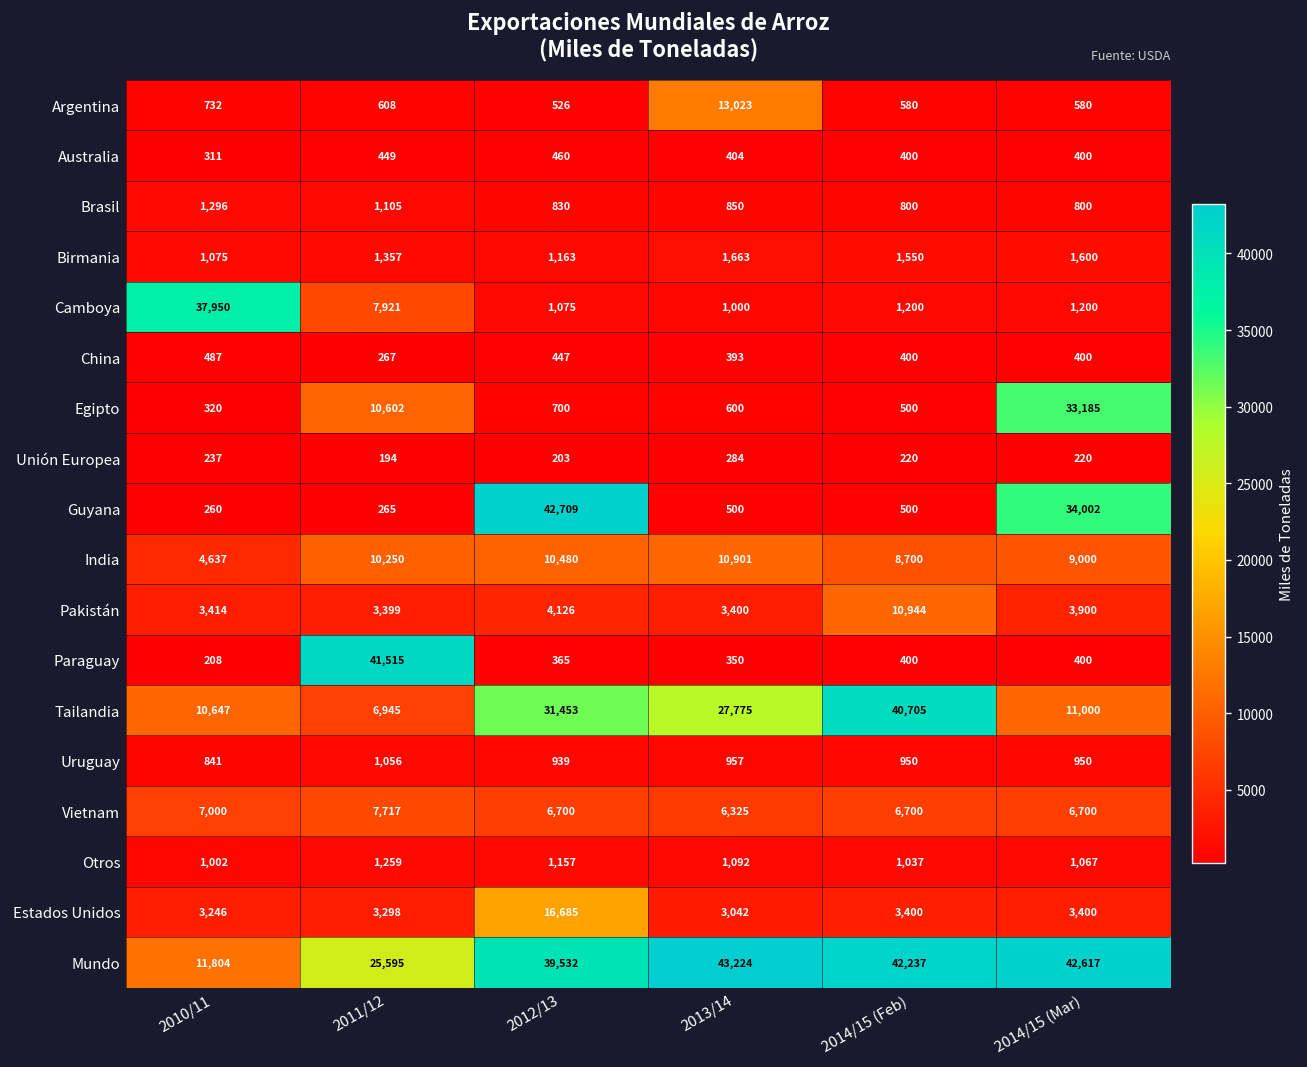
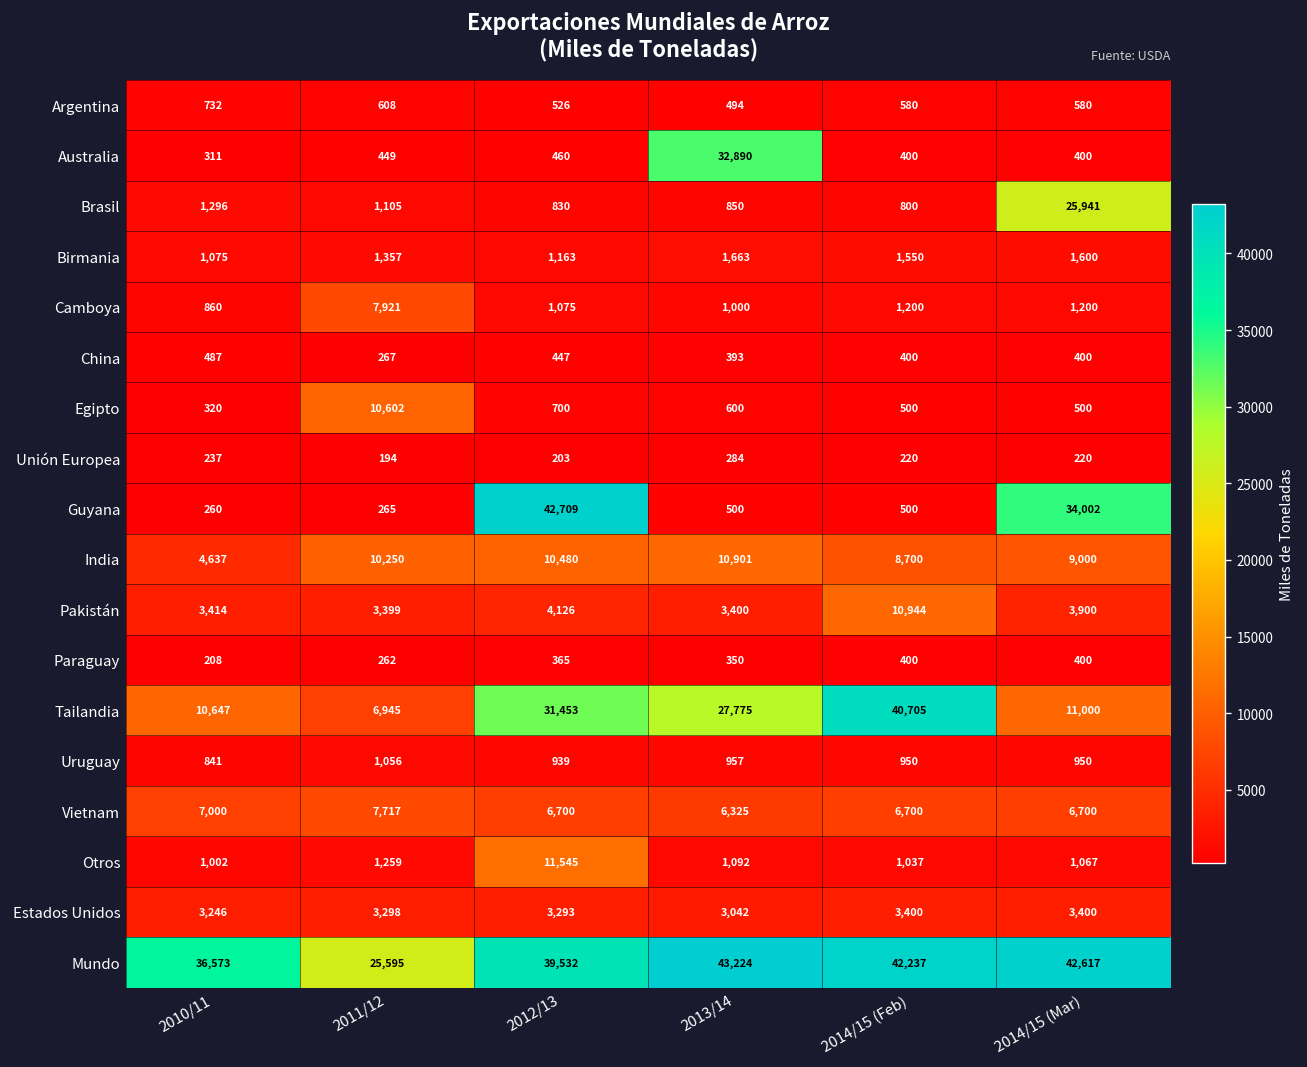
  {
    "Argentina": {
      "2010/11": "732",
      "2011/12": "608",
      "2012/13": "526",
-     "2013/14": "13,023",
+     "2013/14": "494",
      "2014/15 (Feb)": "580",
      "2014/15 (Mar)": "580"
    },
    "Australia": {
      "2010/11": "311",
      "2011/12": "449",
      "2012/13": "460",
-     "2013/14": "404",
+     "2013/14": "32,890",
      "2014/15 (Feb)": "400",
      "2014/15 (Mar)": "400"
    },
    "Brasil": {
      "2010/11": "1,296",
      "2011/12": "1,105",
      "2012/13": "830",
      "2013/14": "850",
      "2014/15 (Feb)": "800",
-     "2014/15 (Mar)": "800"
+     "2014/15 (Mar)": "25,941"
    },
    "Birmania": {
      "2010/11": "1,075",
      "2011/12": "1,357",
      "2012/13": "1,163",
      "2013/14": "1,663",
      "2014/15 (Feb)": "1,550",
      "2014/15 (Mar)": "1,600"
    },
    "Camboya": {
-     "2010/11": "37,950",
+     "2010/11": "860",
      "2011/12": "7,921",
      "2012/13": "1,075",
      "2013/14": "1,000",
      "2014/15 (Feb)": "1,200",
      "2014/15 (Mar)": "1,200"
    },
    "China": {
      "2010/11": "487",
      "2011/12": "267",
      "2012/13": "447",
      "2013/14": "393",
      "2014/15 (Feb)": "400",
      "2014/15 (Mar)": "400"
    },
    "Egipto": {
      "2010/11": "320",
      "2011/12": "10,602",
      "2012/13": "700",
      "2013/14": "600",
      "2014/15 (Feb)": "500",
-     "2014/15 (Mar)": "33,185"
+     "2014/15 (Mar)": "500"
    },
    "Unión Europea": {
      "2010/11": "237",
      "2011/12": "194",
      "2012/13": "203",
      "2013/14": "284",
      "2014/15 (Feb)": "220",
      "2014/15 (Mar)": "220"
    },
    "Guyana": {
      "2010/11": "260",
      "2011/12": "265",
      "2012/13": "42,709",
      "2013/14": "500",
      "2014/15 (Feb)": "500",
      "2014/15 (Mar)": "34,002"
    },
    "India": {
      "2010/11": "4,637",
      "2011/12": "10,250",
      "2012/13": "10,480",
      "2013/14": "10,901",
      "2014/15 (Feb)": "8,700",
      "2014/15 (Mar)": "9,000"
    },
    "Pakistán": {
      "2010/11": "3,414",
      "2011/12": "3,399",
      "2012/13": "4,126",
      "2013/14": "3,400",
      "2014/15 (Feb)": "10,944",
      "2014/15 (Mar)": "3,900"
    },
    "Paraguay": {
      "2010/11": "208",
-     "2011/12": "41,515",
+     "2011/12": "262",
      "2012/13": "365",
      "2013/14": "350",
      "2014/15 (Feb)": "400",
      "2014/15 (Mar)": "400"
    },
    "Tailandia": {
      "2010/11": "10,647",
      "2011/12": "6,945",
      "2012/13": "31,453",
      "2013/14": "27,775",
      "2014/15 (Feb)": "40,705",
      "2014/15 (Mar)": "11,000"
    },
    "Uruguay": {
      "2010/11": "841",
      "2011/12": "1,056",
      "2012/13": "939",
      "2013/14": "957",
      "2014/15 (Feb)": "950",
      "2014/15 (Mar)": "950"
    },
    "Vietnam": {
      "2010/11": "7,000",
      "2011/12": "7,717",
      "2012/13": "6,700",
      "2013/14": "6,325",
      "2014/15 (Feb)": "6,700",
      "2014/15 (Mar)": "6,700"
    },
    "Otros": {
      "2010/11": "1,002",
      "2011/12": "1,259",
-     "2012/13": "1,157",
+     "2012/13": "11,545",
      "2013/14": "1,092",
      "2014/15 (Feb)": "1,037",
      "2014/15 (Mar)": "1,067"
    },
    "Estados Unidos": {
      "2010/11": "3,246",
      "2011/12": "3,298",
-     "2012/13": "16,685",
+     "2012/13": "3,293",
      "2013/14": "3,042",
      "2014/15 (Feb)": "3,400",
      "2014/15 (Mar)": "3,400"
    },
    "Mundo": {
-     "2010/11": "11,804",
+     "2010/11": "36,573",
      "2011/12": "25,595",
      "2012/13": "39,532",
      "2013/14": "43,224",
      "2014/15 (Feb)": "42,237",
      "2014/15 (Mar)": "42,617"
    }
  }
